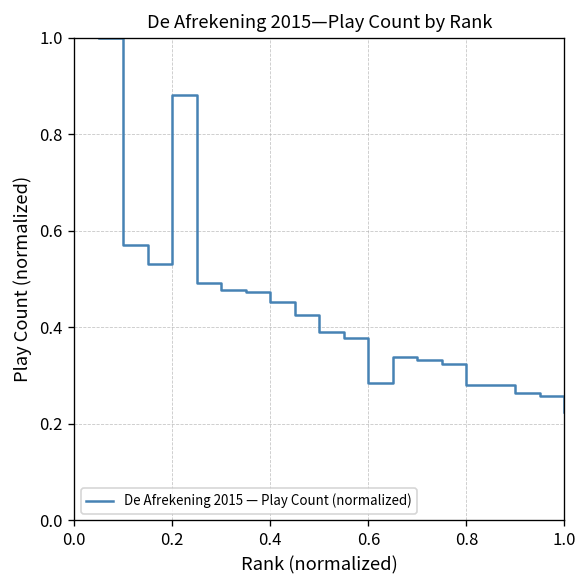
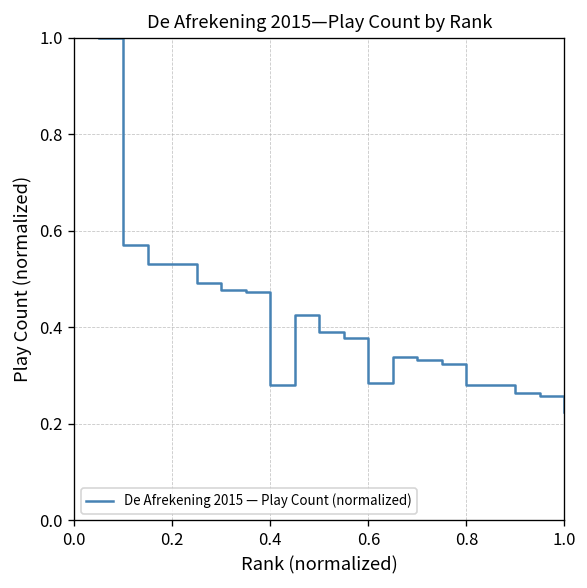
  {
-   "0.2": 0.88,
-   "0.4": 0.45,
+   "0.2": 0.53,
+   "0.4": 0.28,
    "0.6": 0.29,
    "0.8": 0.28,
    "1.0": 0.22
  }
